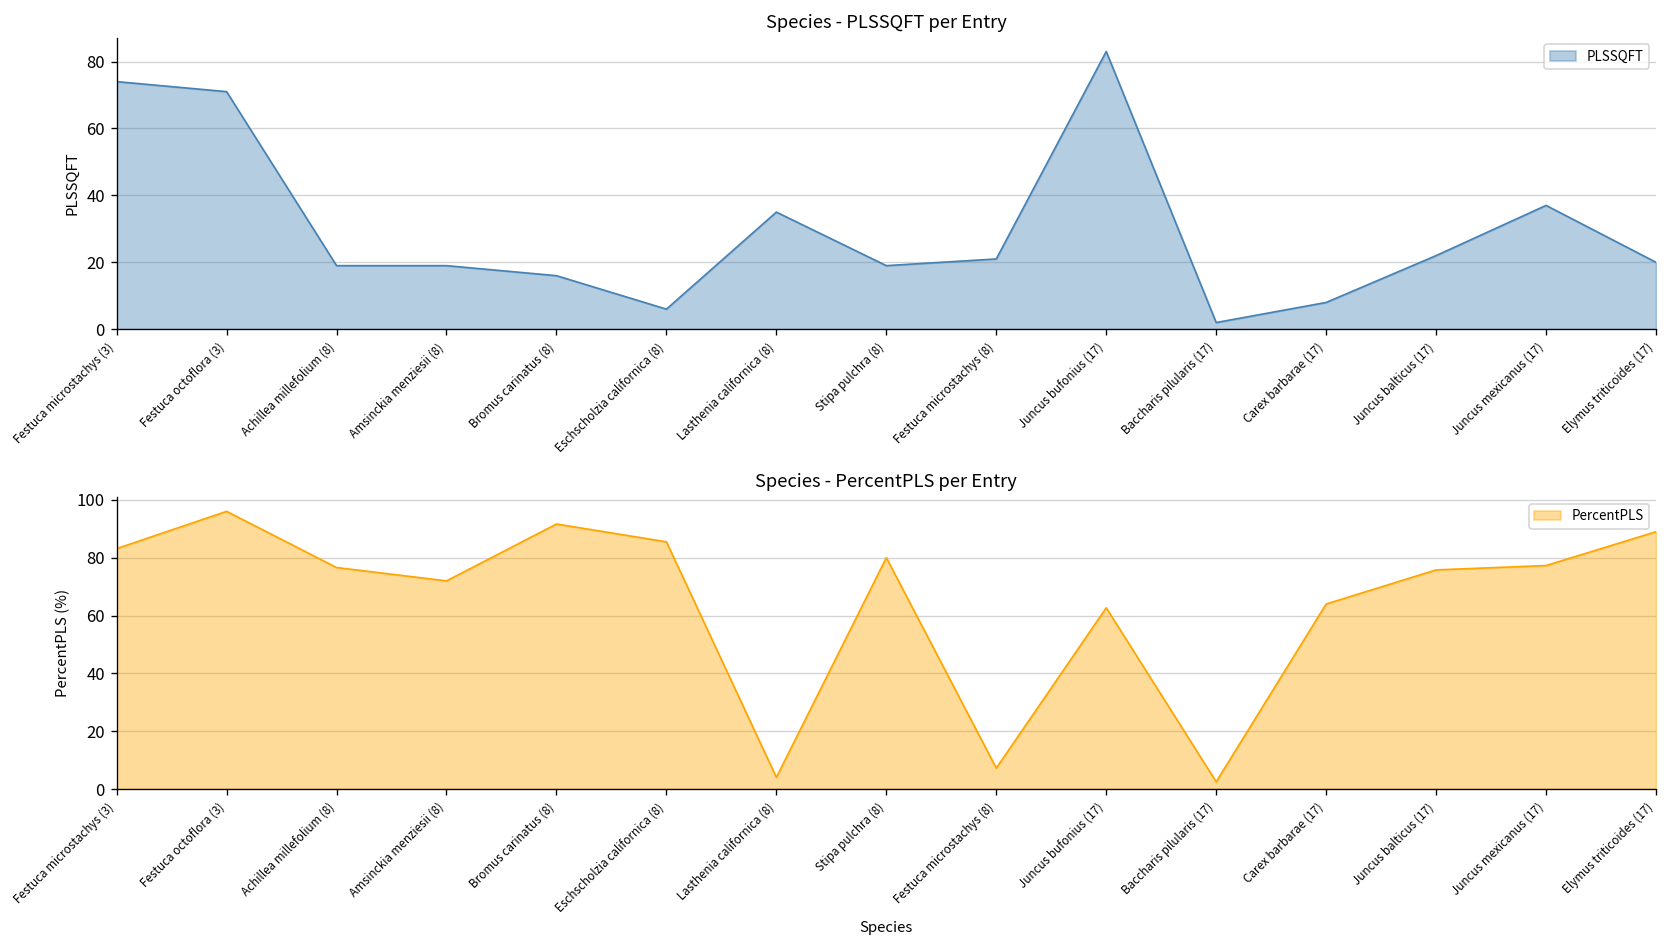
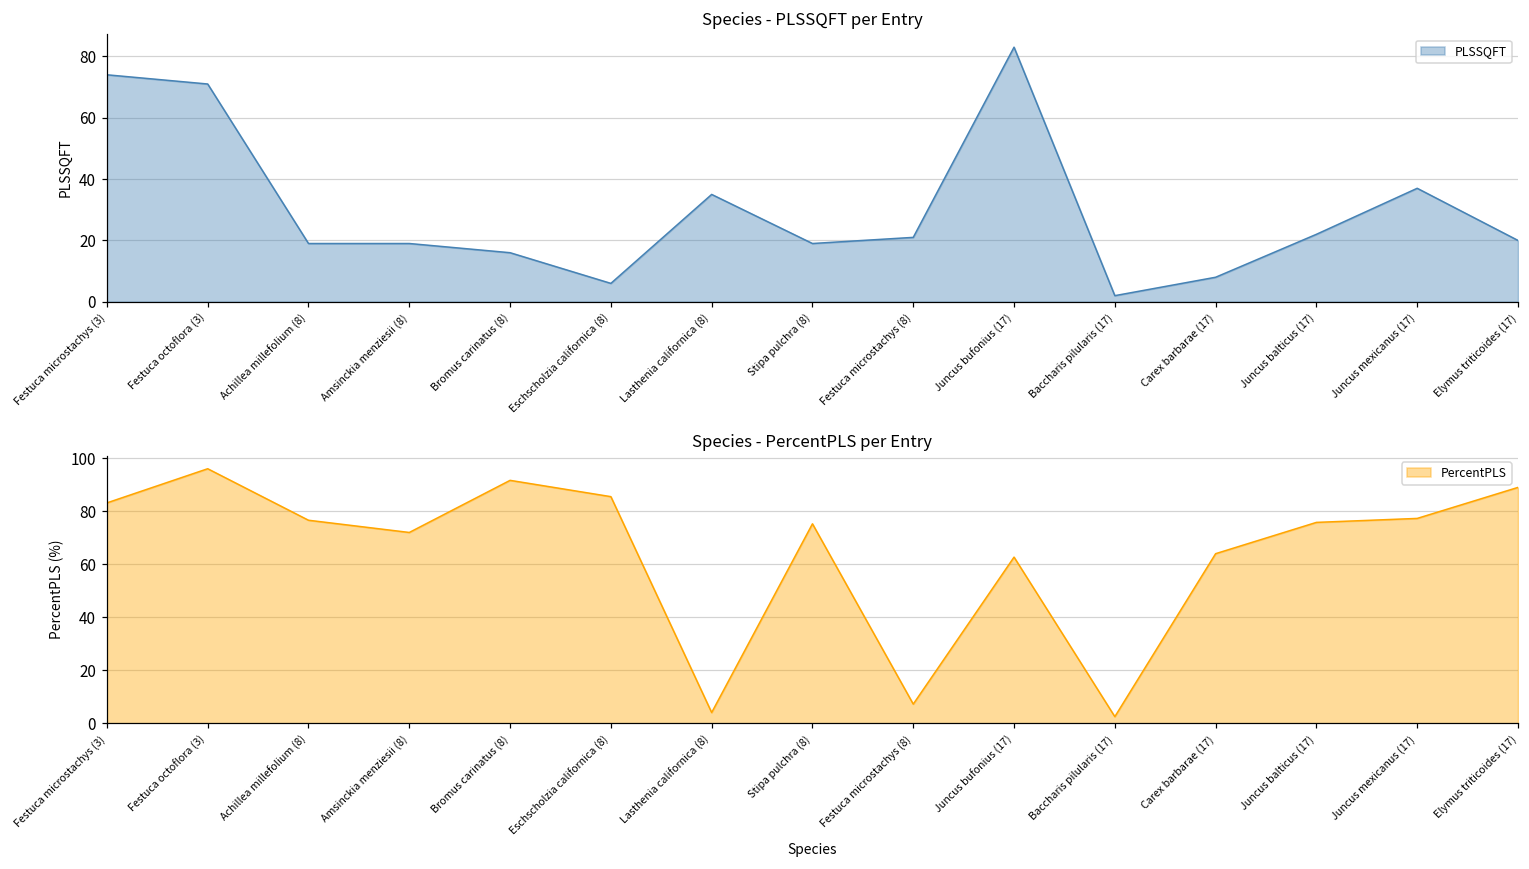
  {
    "Species - PLSSQFT per Entry": {
      "Festuca microstachys (3)": 74,
      "Festuca octoflora (3)": 71,
      "Achillea millefolium (8)": 19,
      "Amsinckia menziesii (8)": 19,
      "Bromus carinatus (8)": 16,
      "Eschscholzia californica (8)": 6,
      "Lasthenia californica (8)": 35,
      "Stipa pulchra (8)": 19,
      "Festuca microstachys (8)": 21,
      "Juncus bufonius (17)": 83,
      "Baccharis pilularis (17)": 2,
      "Carex barbarae (17)": 8,
      "Juncus balticus (17)": 22,
      "Juncus mexicanus (17)": 37,
      "Elymus triticoides (17)": 20
    },
    "Species - PercentPLS per Entry": {
      "Festuca microstachys (3)": 83,
      "Festuca octoflora (3)": 96,
      "Achillea millefolium (8)": 77,
      "Amsinckia menziesii (8)": 72,
      "Bromus carinatus (8)": 92,
      "Eschscholzia californica (8)": 86,
      "Lasthenia californica (8)": 4,
-     "Stipa pulchra (8)": 80,
+     "Stipa pulchra (8)": 75,
      "Festuca microstachys (8)": 7,
      "Juncus bufonius (17)": 63,
      "Baccharis pilularis (17)": 3,
      "Carex barbarae (17)": 64,
      "Juncus balticus (17)": 76,
      "Juncus mexicanus (17)": 77,
      "Elymus triticoides (17)": 89
    }
  }
